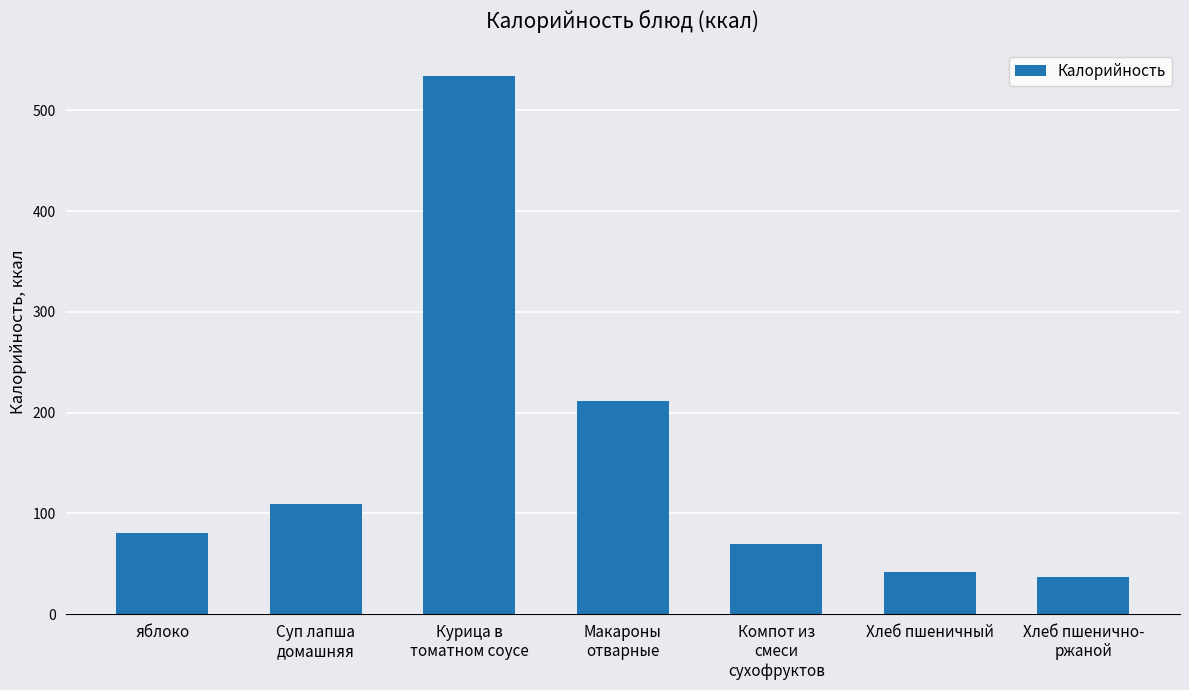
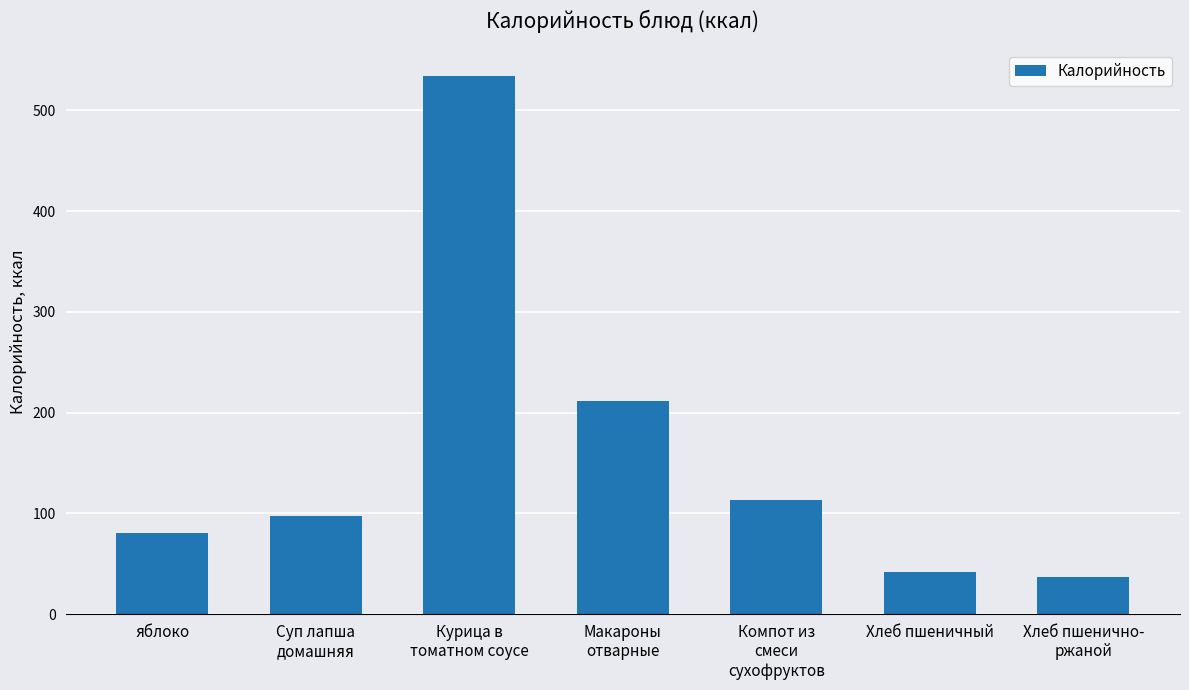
  {
    "яблоко": 80,
-   "Суп лапша домашняя": 109,
+   "Суп лапша домашняя": 97,
    "Курица в томатном соусе": 534,
    "Макароны отварные": 211,
-   "Компот из смеси сухофруктов": 70,
+   "Компот из смеси сухофруктов": 113,
    "Хлеб пшеничный": 42,
    "Хлеб пшенично- ржаной": 37
  }
